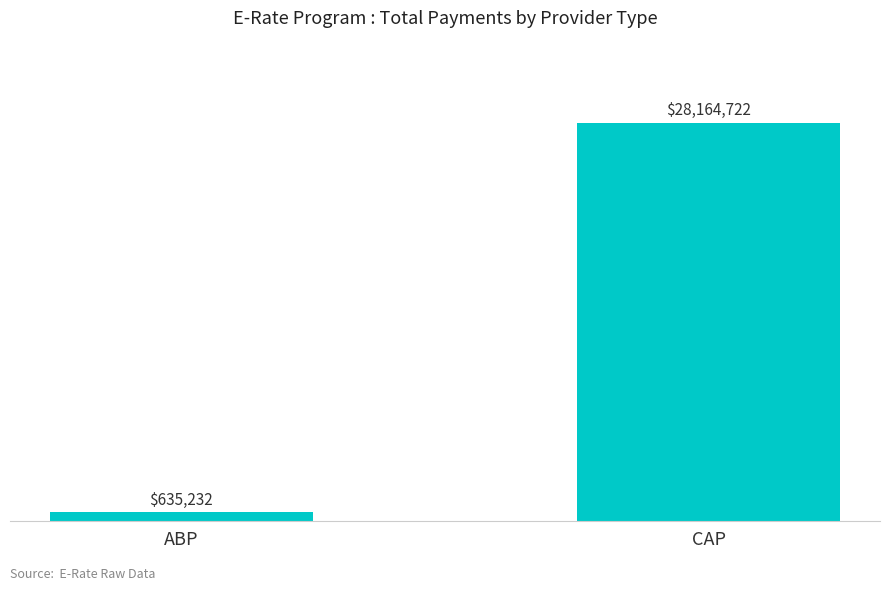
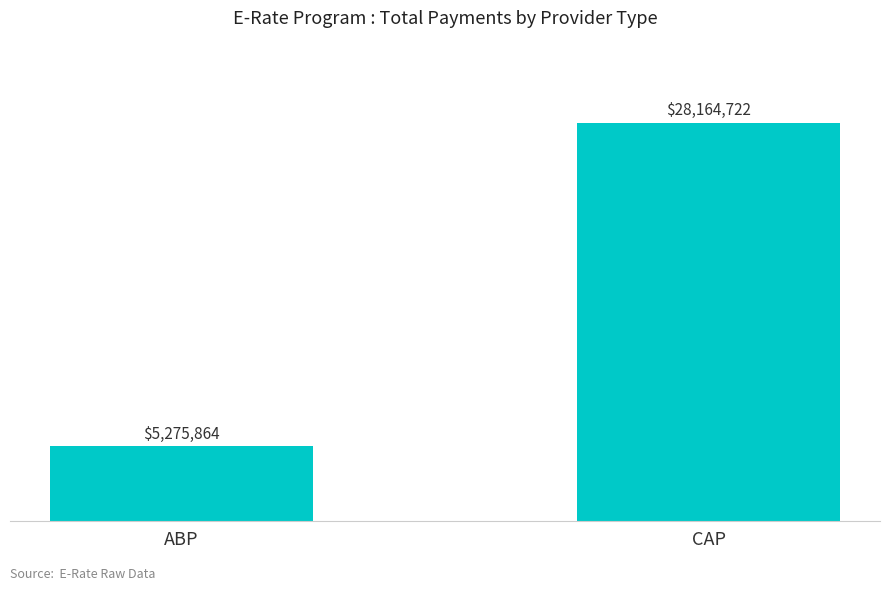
  {
-   "ABP": "$635,232",
+   "ABP": "$5,275,864",
    "CAP": "$28,164,722"
  }
